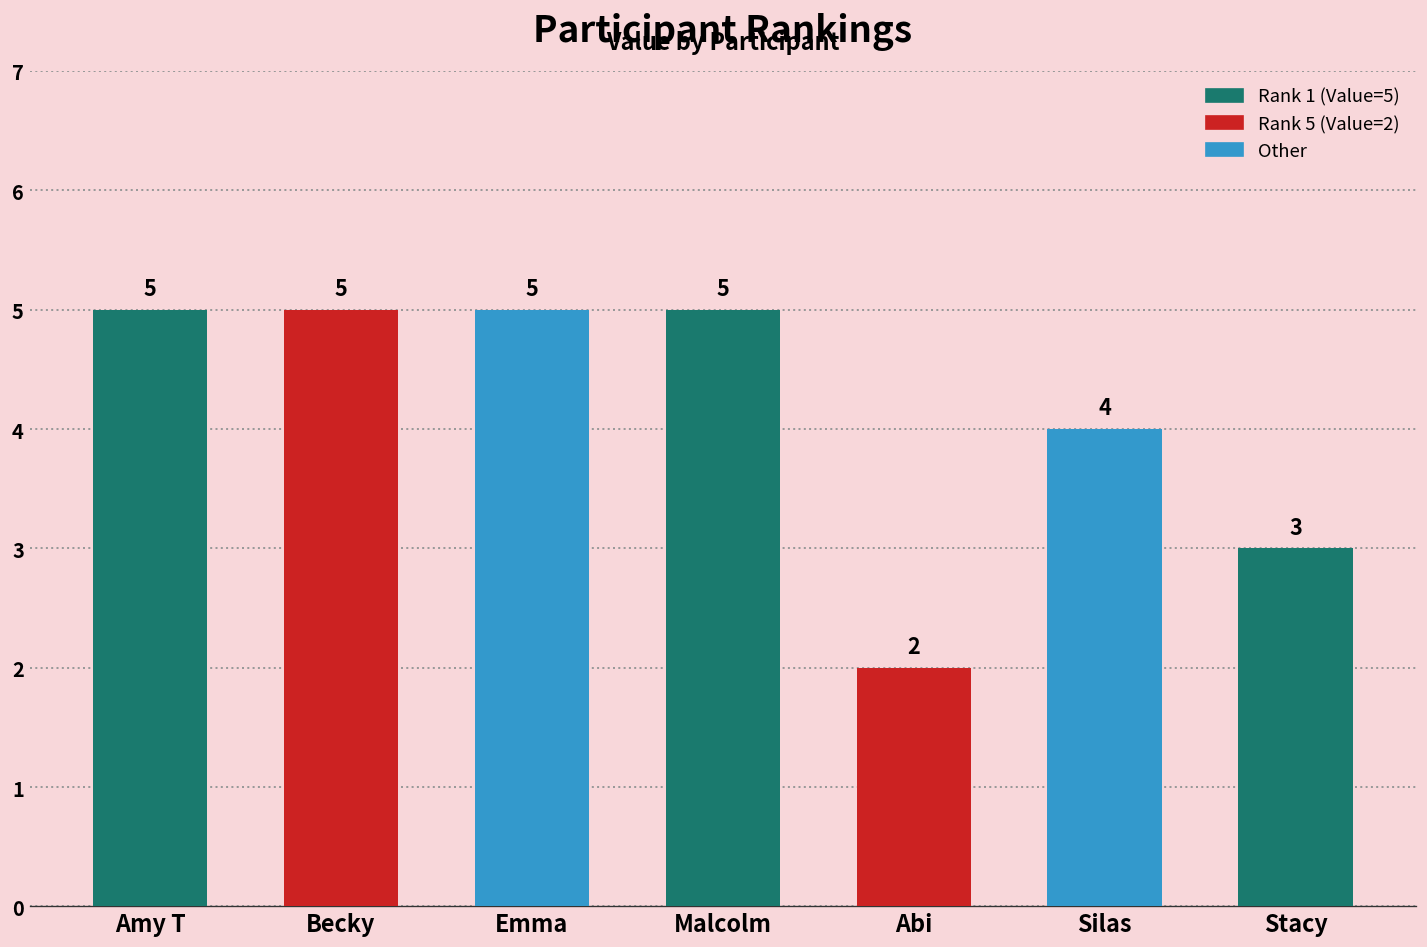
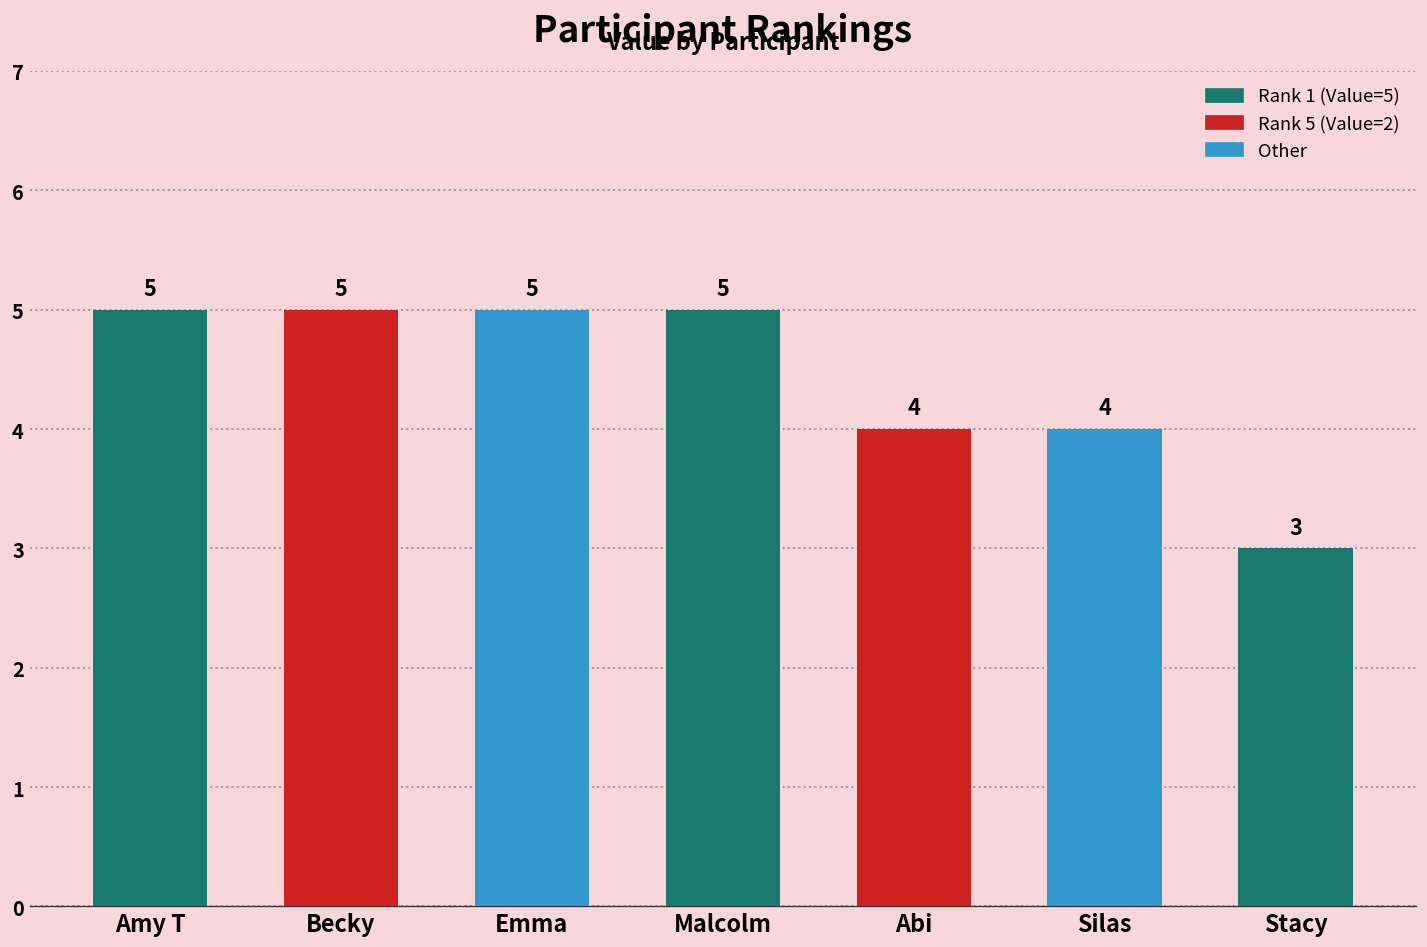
  {
    "Amy T": 5,
    "Becky": 5,
    "Emma": 5,
    "Malcolm": 5,
-   "Abi": 2,
+   "Abi": 4,
    "Silas": 4,
    "Stacy": 3
  }
